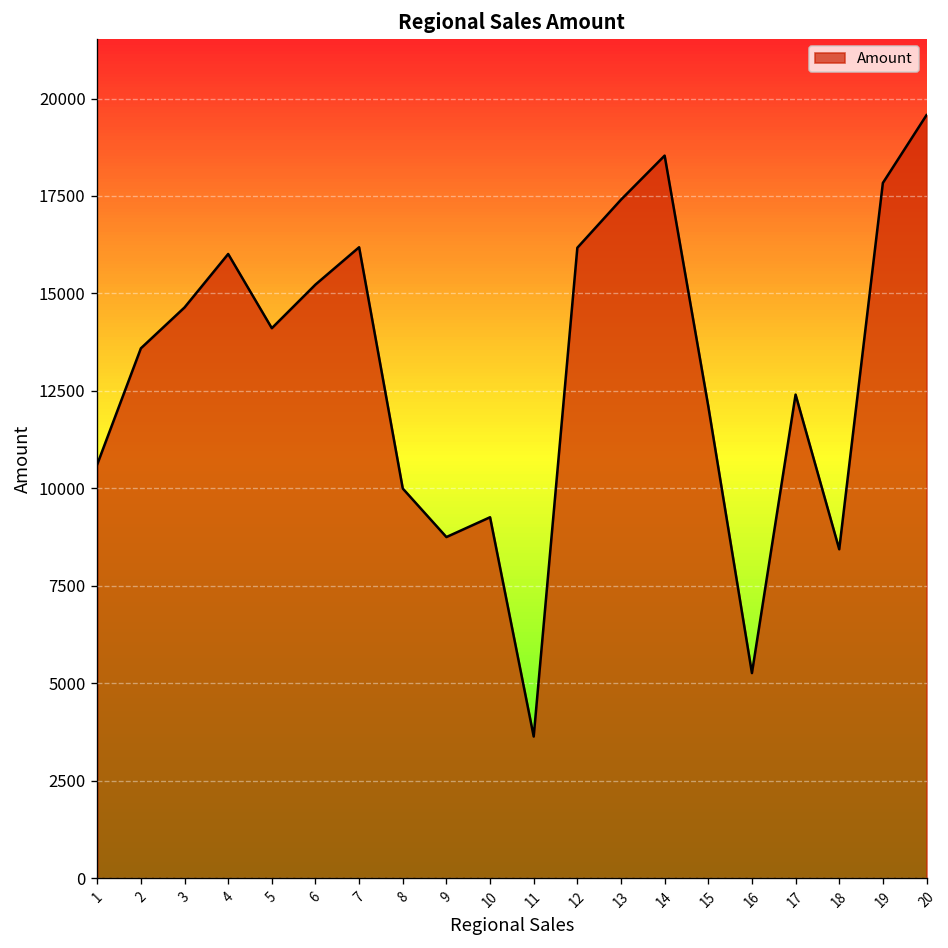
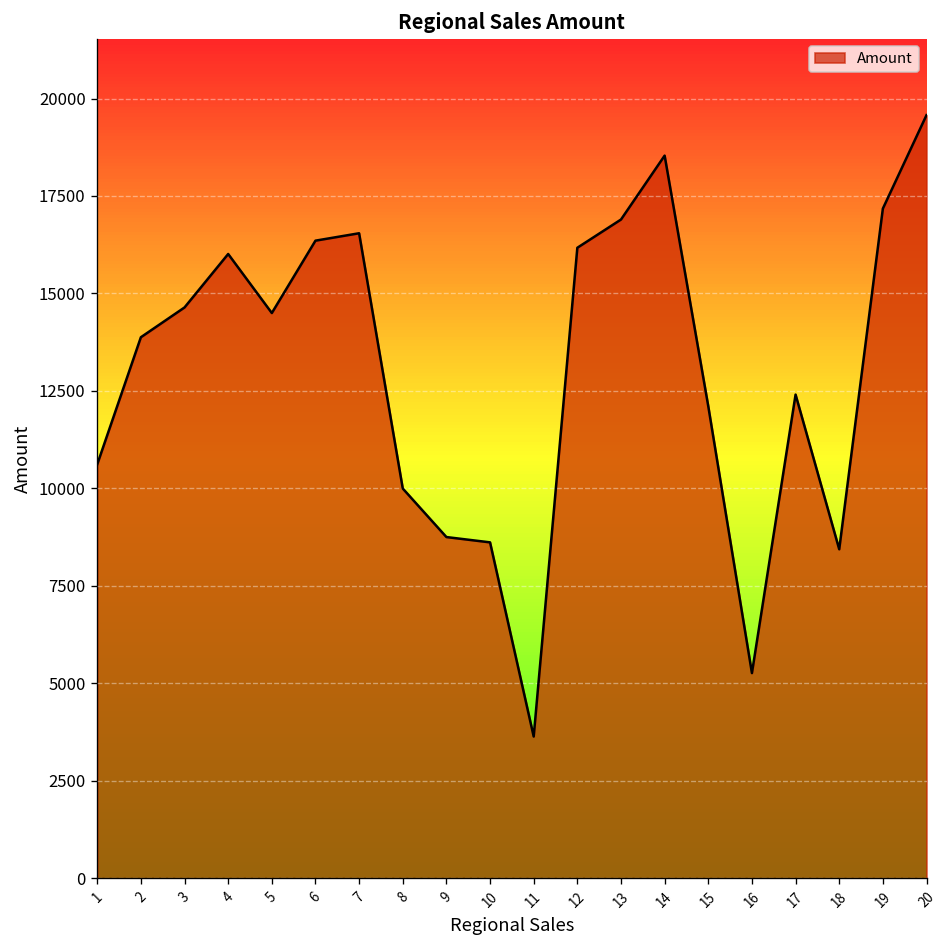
  {
    "1": 10600,
-   "2": 13600,
+   "2": 13900,
    "3": 14600,
    "4": 16000,
-   "5": 14100,
-   "6": 15200,
-   "7": 16200,
+   "5": 14500,
+   "6": 16400,
+   "7": 16500,
    "8": 10000,
    "9": 8800,
-   "10": 9300,
+   "10": 8600,
    "11": 3600,
    "12": 16200,
-   "13": 17400,
+   "13": 16900,
    "14": 18500,
    "15": 12100,
    "16": 5300,
    "17": 12400,
    "18": 8400,
-   "19": 17800,
+   "19": 17200,
    "20": 19600
  }
